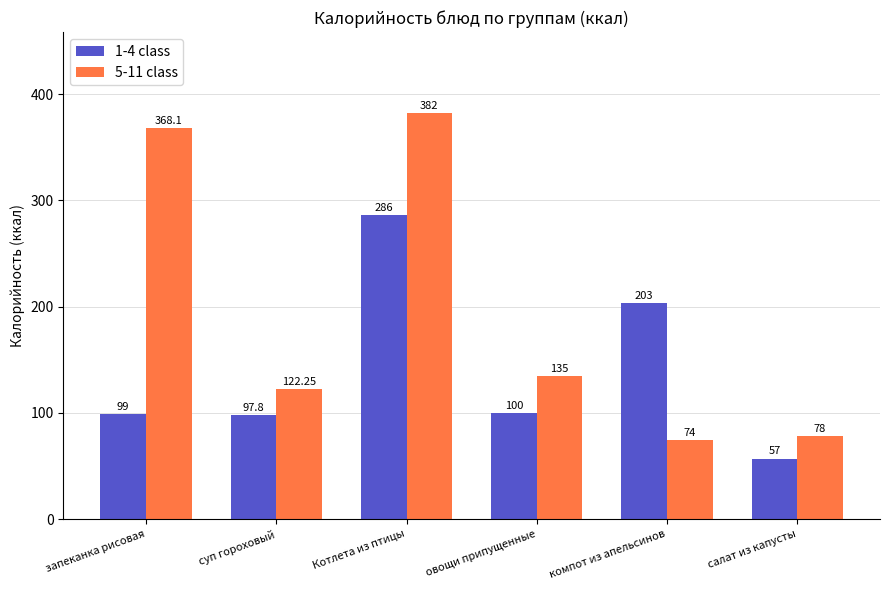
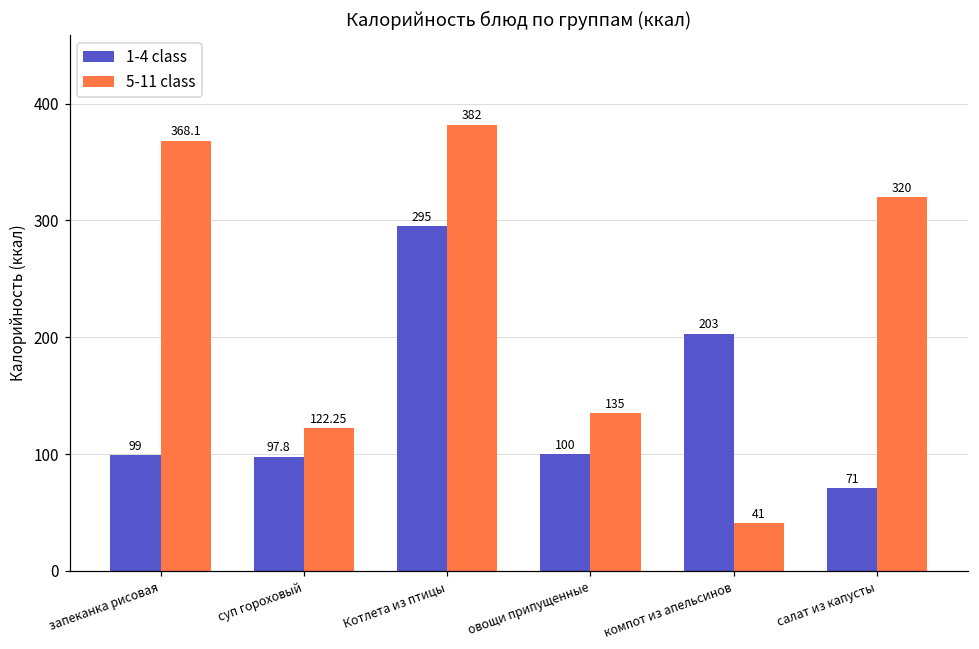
  {
    "1-4 class": {
      "запеканка рисовая": 99,
      "суп гороховый": 97.8,
-     "Котлета из птицы": 286,
+     "Котлета из птицы": 295,
      "овощи припущенные": 100,
      "компот из апельсинов": 203,
-     "салат из капусты": 57
+     "салат из капусты": 71
    },
    "5-11 class": {
      "запеканка рисовая": 368.1,
      "суп гороховый": 122.25,
      "Котлета из птицы": 382,
      "овощи припущенные": 135,
-     "компот из апельсинов": 74,
-     "салат из капусты": 78
+     "компот из апельсинов": 41,
+     "салат из капусты": 320
    }
  }
